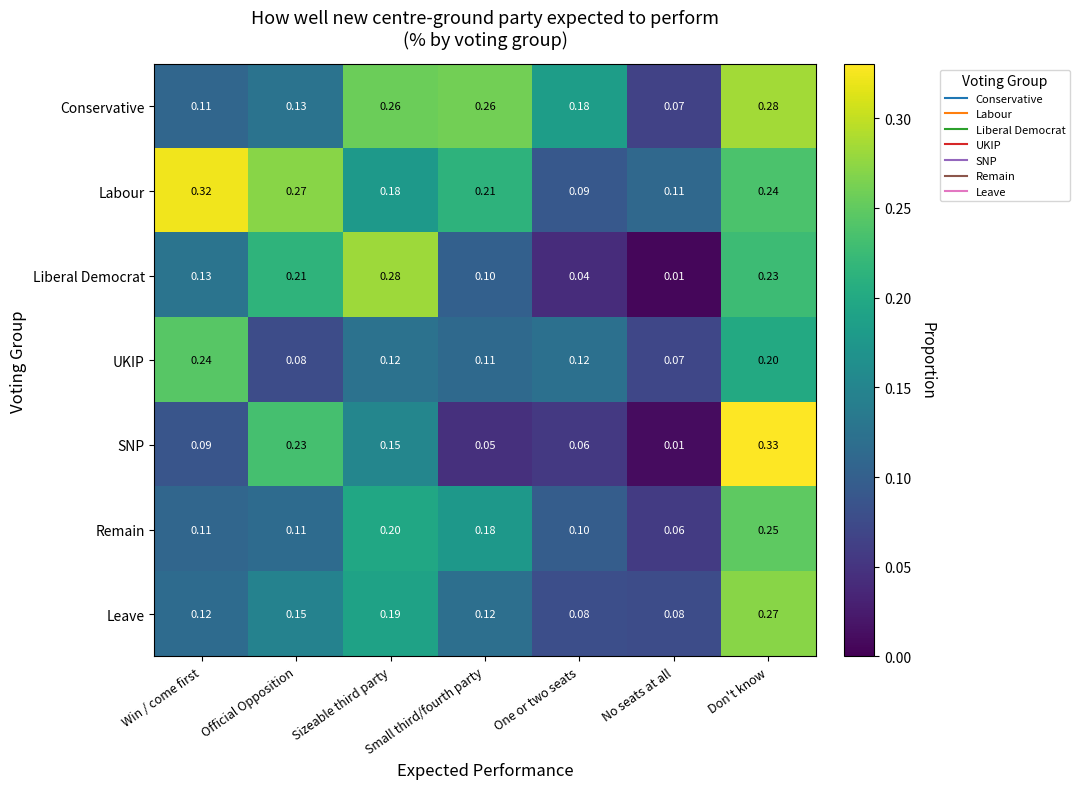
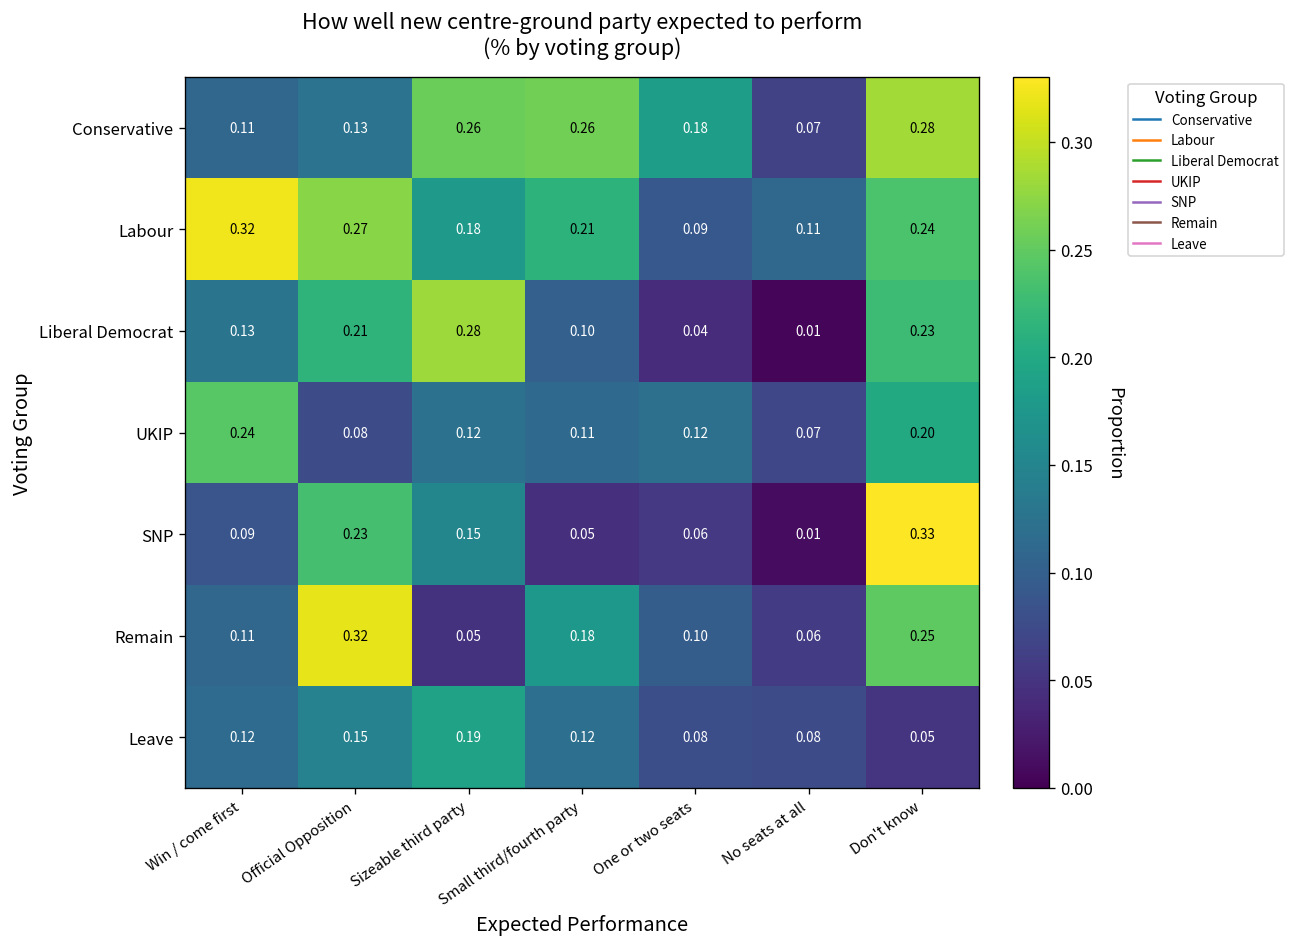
  {
    "Conservative": {
      "Win / come first": 0.11,
      "Official Opposition": 0.13,
      "Sizeable third party": 0.26,
      "Small third/fourth party": 0.26,
      "One or two seats": 0.18,
      "No seats at all": 0.07,
      "Don't know": 0.28
    },
    "Labour": {
      "Win / come first": 0.32,
      "Official Opposition": 0.27,
      "Sizeable third party": 0.18,
      "Small third/fourth party": 0.21,
      "One or two seats": 0.09,
      "No seats at all": 0.11,
      "Don't know": 0.24
    },
    "Liberal Democrat": {
      "Win / come first": 0.13,
      "Official Opposition": 0.21,
      "Sizeable third party": 0.28,
      "Small third/fourth party": 0.10,
      "One or two seats": 0.04,
      "No seats at all": 0.01,
      "Don't know": 0.23
    },
    "UKIP": {
      "Win / come first": 0.24,
      "Official Opposition": 0.08,
      "Sizeable third party": 0.12,
      "Small third/fourth party": 0.11,
      "One or two seats": 0.12,
      "No seats at all": 0.07,
      "Don't know": 0.20
    },
    "SNP": {
      "Win / come first": 0.09,
      "Official Opposition": 0.23,
      "Sizeable third party": 0.15,
      "Small third/fourth party": 0.05,
      "One or two seats": 0.06,
      "No seats at all": 0.01,
      "Don't know": 0.33
    },
    "Remain": {
      "Win / come first": 0.11,
-     "Official Opposition": 0.11,
-     "Sizeable third party": 0.20,
+     "Official Opposition": 0.32,
+     "Sizeable third party": 0.05,
      "Small third/fourth party": 0.18,
      "One or two seats": 0.10,
      "No seats at all": 0.06,
      "Don't know": 0.25
    },
    "Leave": {
      "Win / come first": 0.12,
      "Official Opposition": 0.15,
      "Sizeable third party": 0.19,
      "Small third/fourth party": 0.12,
      "One or two seats": 0.08,
      "No seats at all": 0.08,
-     "Don't know": 0.27
+     "Don't know": 0.05
    }
  }
